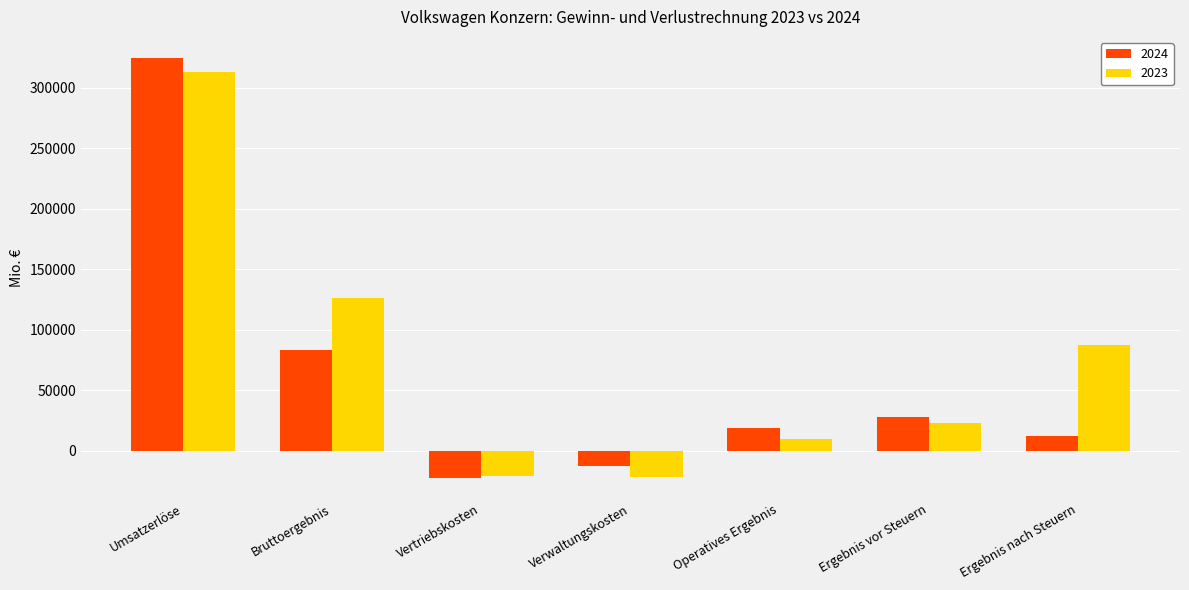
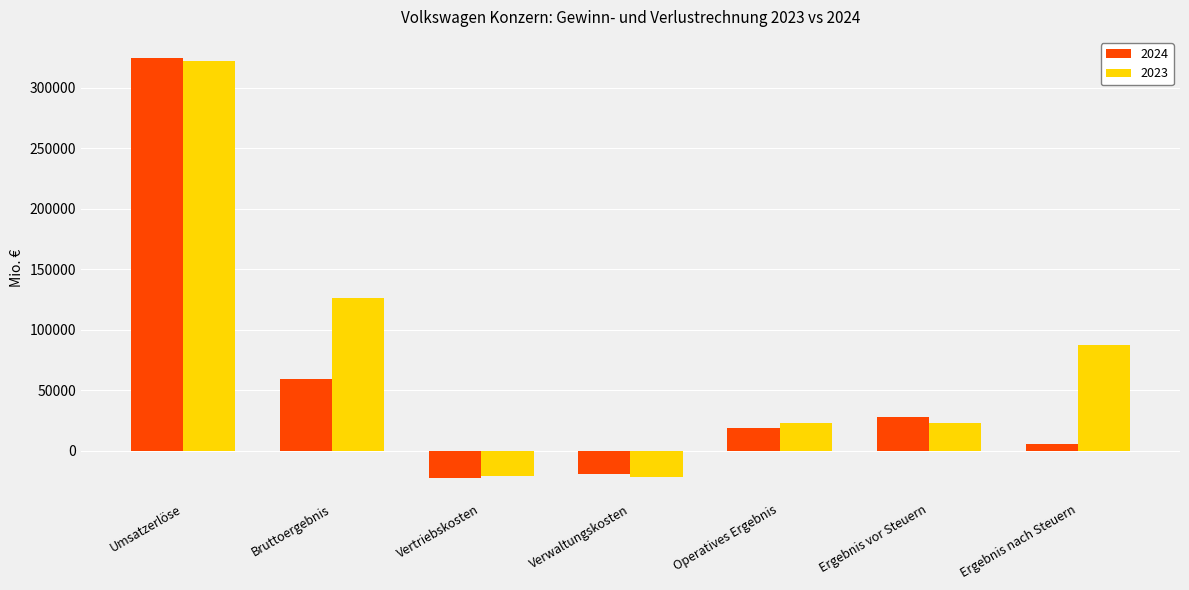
  {
    "2024": {
      "Umsatzerlöse": 325000,
-     "Bruttoergebnis": 83000,
+     "Bruttoergebnis": 59000,
      "Vertriebskosten": -22000,
-     "Verwaltungskosten": -13000,
+     "Verwaltungskosten": -19000,
      "Operatives Ergebnis": 19000,
      "Ergebnis vor Steuern": 27000,
-     "Ergebnis nach Steuern": 12000
+     "Ergebnis nach Steuern": 5000
    },
    "2023": {
-     "Umsatzerlöse": 313000,
+     "Umsatzerlöse": 322000,
      "Bruttoergebnis": 126000,
      "Vertriebskosten": -21000,
      "Verwaltungskosten": -21000,
-     "Operatives Ergebnis": 9000,
+     "Operatives Ergebnis": 23000,
      "Ergebnis vor Steuern": 23000,
      "Ergebnis nach Steuern": 88000
    }
  }
